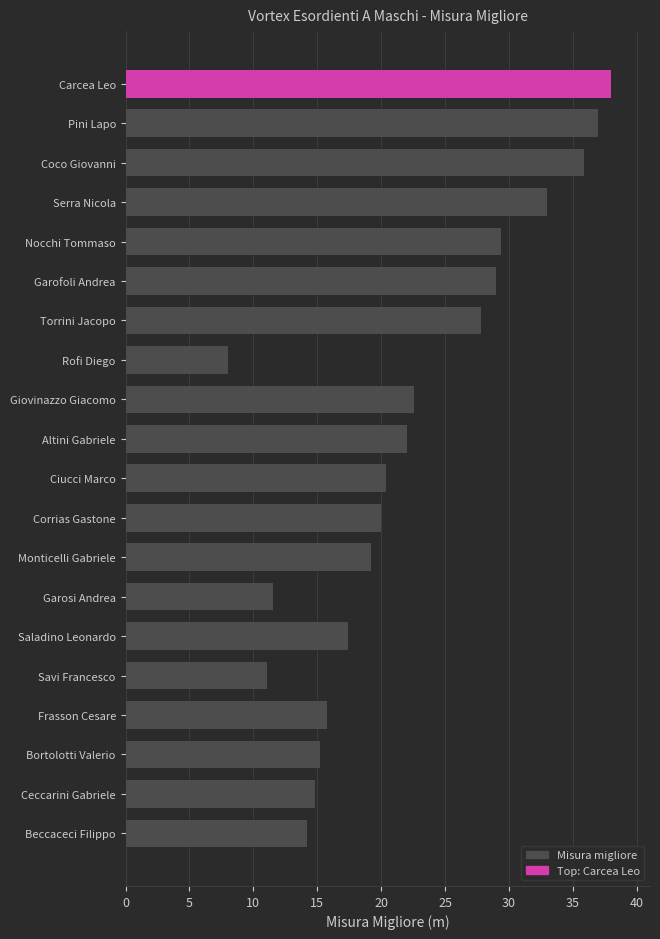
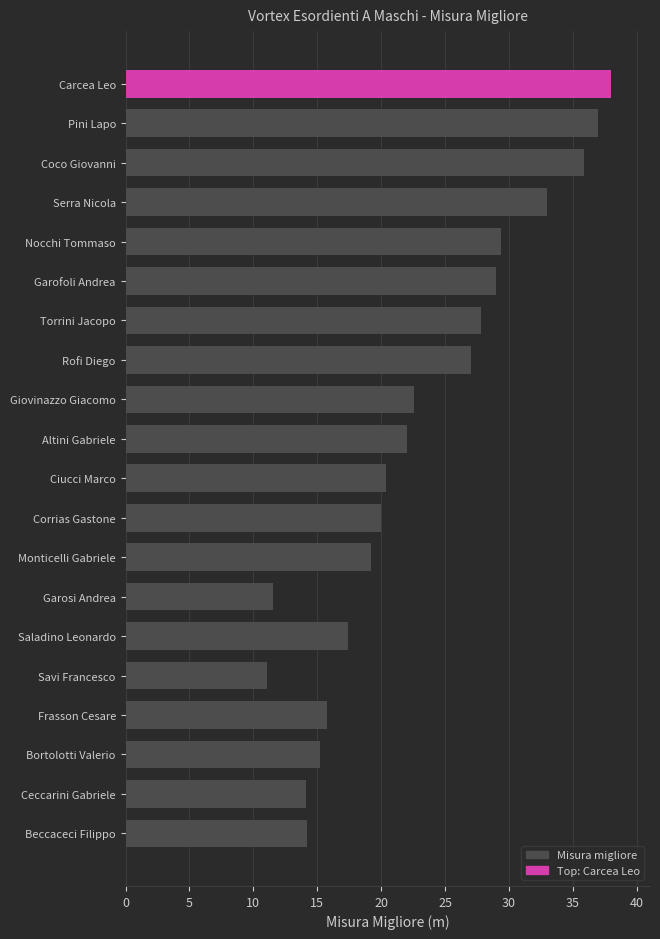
  {
    "Carcea Leo": 38.0,
    "Pini Lapo": 37.0,
    "Coco Giovanni": 35.9,
    "Serra Nicola": 33.0,
    "Nocchi Tommaso": 29.4,
    "Garofoli Andrea": 29.0,
    "Torrini Jacopo": 27.8,
-   "Rofi Diego": 8,
+   "Rofi Diego": 27,
    "Giovinazzo Giacomo": 22.6,
    "Altini Gabriele": 22.0,
    "Ciucci Marco": 20.4,
    "Corrias Gastone": 20.0,
    "Monticelli Gabriele": 19.2,
    "Garosi Andrea": 11.5,
    "Saladino Leonardo": 17.4,
    "Savi Francesco": 11.1,
    "Frasson Cesare": 15.8,
    "Bortolotti Valerio": 15.2,
-   "Ceccarini Gabriele": 14.8,
+   "Ceccarini Gabriele": 14.1,
    "Beccaceci Filippo": 14.2
  }
